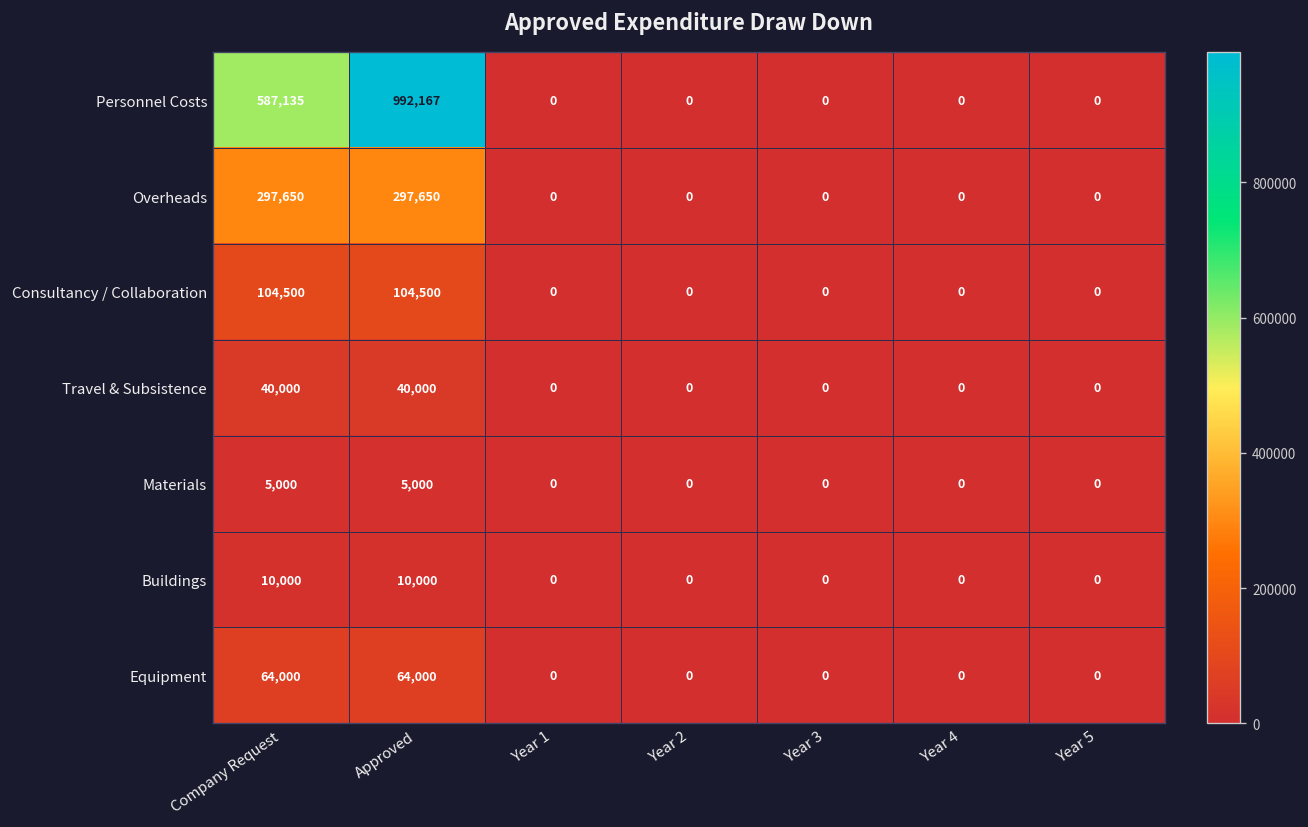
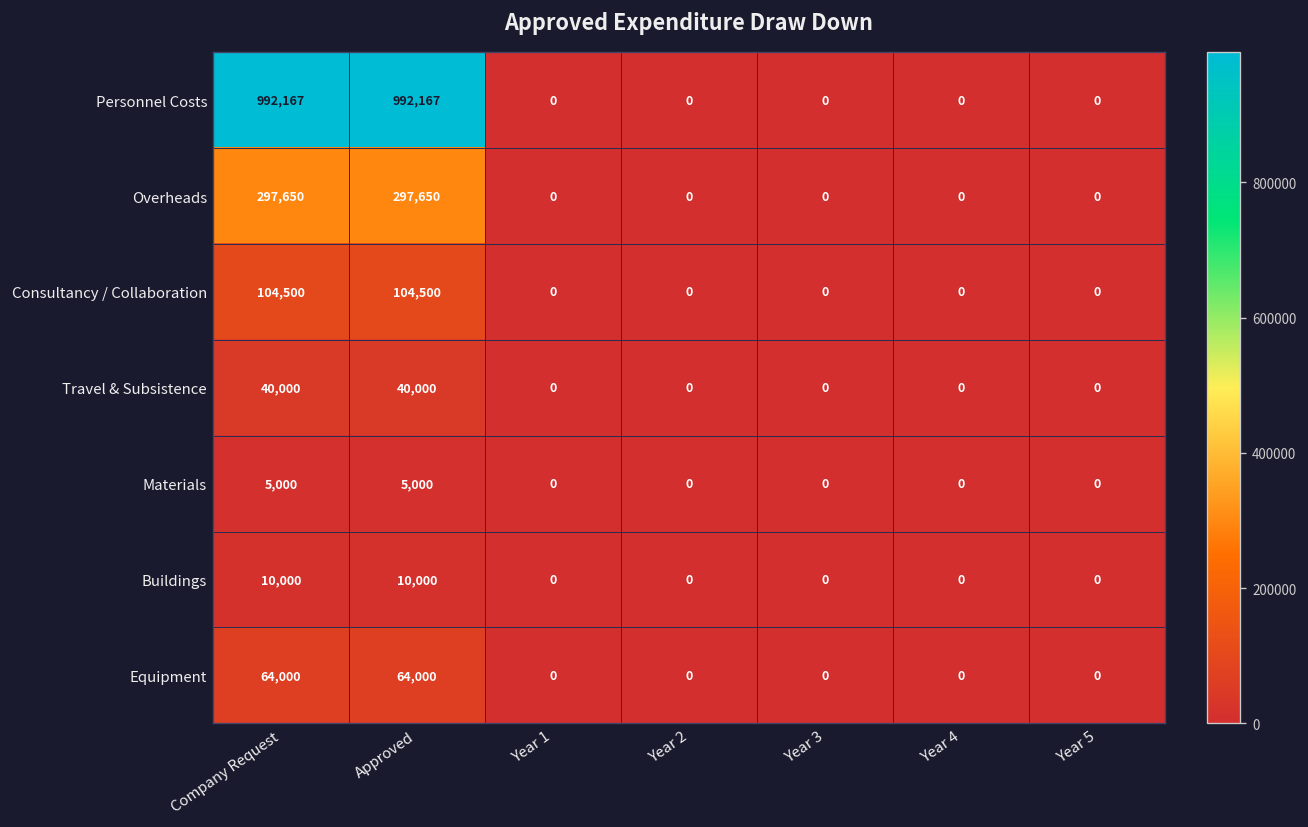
  {
    "Personnel Costs": {
-     "Company Request": "587,135",
+     "Company Request": "992,167",
      "Approved": "992,167",
      "Year 1": "0",
      "Year 2": "0",
      "Year 3": "0",
      "Year 4": "0",
      "Year 5": "0"
    },
    "Overheads": {
      "Company Request": "297,650",
      "Approved": "297,650",
      "Year 1": "0",
      "Year 2": "0",
      "Year 3": "0",
      "Year 4": "0",
      "Year 5": "0"
    },
    "Consultancy / Collaboration": {
      "Company Request": "104,500",
      "Approved": "104,500",
      "Year 1": "0",
      "Year 2": "0",
      "Year 3": "0",
      "Year 4": "0",
      "Year 5": "0"
    },
    "Travel & Subsistence": {
      "Company Request": "40,000",
      "Approved": "40,000",
      "Year 1": "0",
      "Year 2": "0",
      "Year 3": "0",
      "Year 4": "0",
      "Year 5": "0"
    },
    "Materials": {
      "Company Request": "5,000",
      "Approved": "5,000",
      "Year 1": "0",
      "Year 2": "0",
      "Year 3": "0",
      "Year 4": "0",
      "Year 5": "0"
    },
    "Buildings": {
      "Company Request": "10,000",
      "Approved": "10,000",
      "Year 1": "0",
      "Year 2": "0",
      "Year 3": "0",
      "Year 4": "0",
      "Year 5": "0"
    },
    "Equipment": {
      "Company Request": "64,000",
      "Approved": "64,000",
      "Year 1": "0",
      "Year 2": "0",
      "Year 3": "0",
      "Year 4": "0",
      "Year 5": "0"
    }
  }
